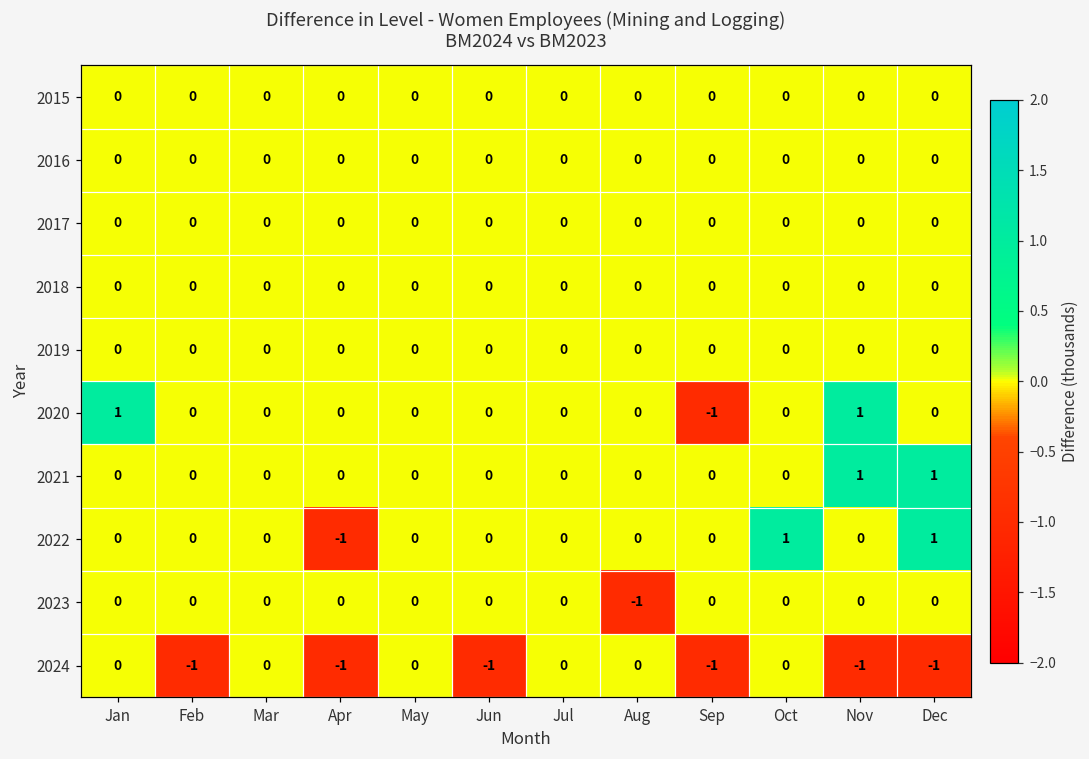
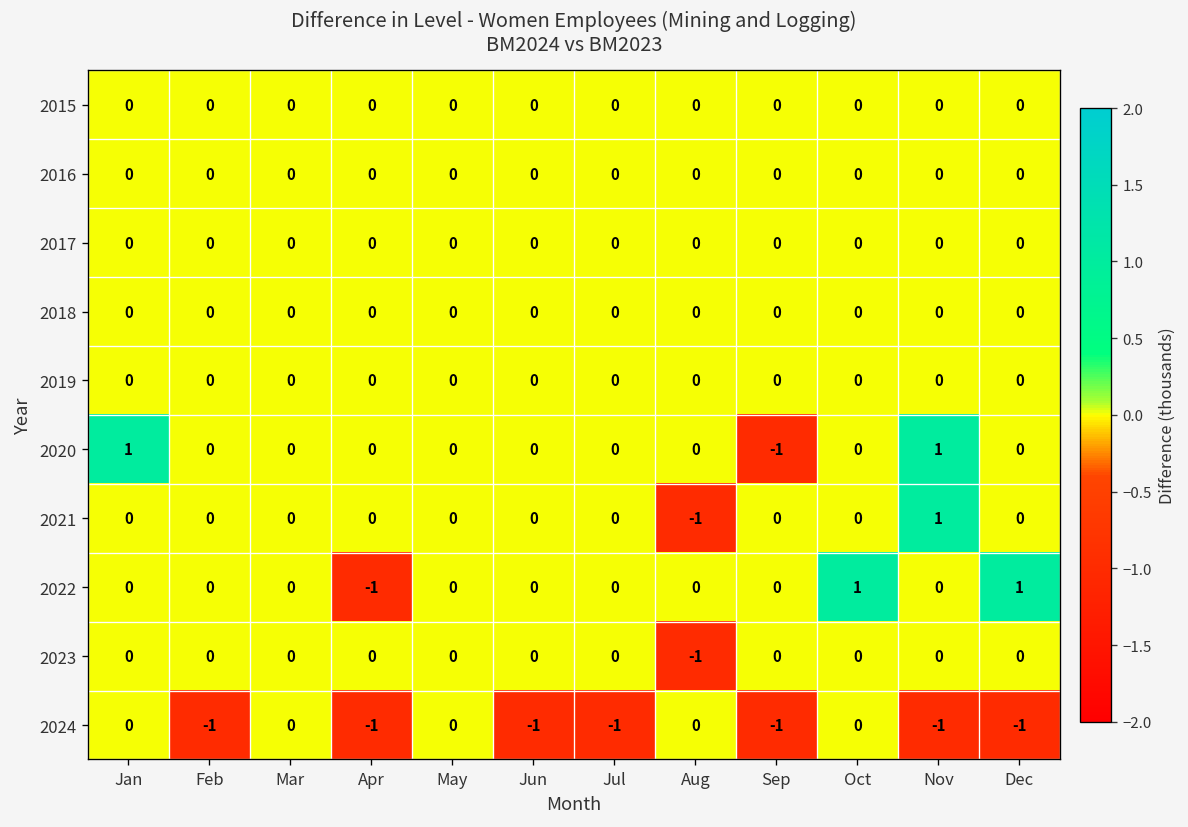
  {
    "2015": {
      "Jan": 0,
      "Feb": 0,
      "Mar": 0,
      "Apr": 0,
      "May": 0,
      "Jun": 0,
      "Jul": 0,
      "Aug": 0,
      "Sep": 0,
      "Oct": 0,
      "Nov": 0,
      "Dec": 0
    },
    "2016": {
      "Jan": 0,
      "Feb": 0,
      "Mar": 0,
      "Apr": 0,
      "May": 0,
      "Jun": 0,
      "Jul": 0,
      "Aug": 0,
      "Sep": 0,
      "Oct": 0,
      "Nov": 0,
      "Dec": 0
    },
    "2017": {
      "Jan": 0,
      "Feb": 0,
      "Mar": 0,
      "Apr": 0,
      "May": 0,
      "Jun": 0,
      "Jul": 0,
      "Aug": 0,
      "Sep": 0,
      "Oct": 0,
      "Nov": 0,
      "Dec": 0
    },
    "2018": {
      "Jan": 0,
      "Feb": 0,
      "Mar": 0,
      "Apr": 0,
      "May": 0,
      "Jun": 0,
      "Jul": 0,
      "Aug": 0,
      "Sep": 0,
      "Oct": 0,
      "Nov": 0,
      "Dec": 0
    },
    "2019": {
      "Jan": 0,
      "Feb": 0,
      "Mar": 0,
      "Apr": 0,
      "May": 0,
      "Jun": 0,
      "Jul": 0,
      "Aug": 0,
      "Sep": 0,
      "Oct": 0,
      "Nov": 0,
      "Dec": 0
    },
    "2020": {
      "Jan": 1,
      "Feb": 0,
      "Mar": 0,
      "Apr": 0,
      "May": 0,
      "Jun": 0,
      "Jul": 0,
      "Aug": 0,
      "Sep": -1,
      "Oct": 0,
      "Nov": 1,
      "Dec": 0
    },
    "2021": {
      "Jan": 0,
      "Feb": 0,
      "Mar": 0,
      "Apr": 0,
      "May": 0,
      "Jun": 0,
      "Jul": 0,
-     "Aug": 0,
+     "Aug": -1,
      "Sep": 0,
      "Oct": 0,
      "Nov": 1,
-     "Dec": 1
+     "Dec": 0
    },
    "2022": {
      "Jan": 0,
      "Feb": 0,
      "Mar": 0,
      "Apr": -1,
      "May": 0,
      "Jun": 0,
      "Jul": 0,
      "Aug": 0,
      "Sep": 0,
      "Oct": 1,
      "Nov": 0,
      "Dec": 1
    },
    "2023": {
      "Jan": 0,
      "Feb": 0,
      "Mar": 0,
      "Apr": 0,
      "May": 0,
      "Jun": 0,
      "Jul": 0,
      "Aug": -1,
      "Sep": 0,
      "Oct": 0,
      "Nov": 0,
      "Dec": 0
    },
    "2024": {
      "Jan": 0,
      "Feb": -1,
      "Mar": 0,
      "Apr": -1,
      "May": 0,
      "Jun": -1,
-     "Jul": 0,
+     "Jul": -1,
      "Aug": 0,
      "Sep": -1,
      "Oct": 0,
      "Nov": -1,
      "Dec": -1
    }
  }
